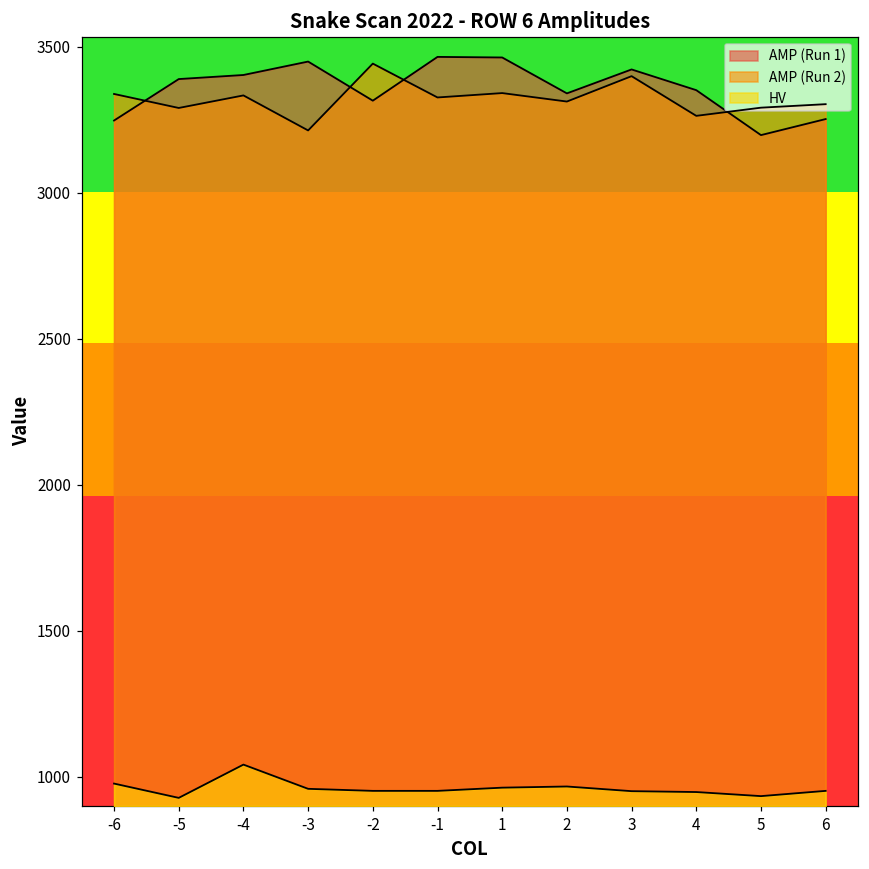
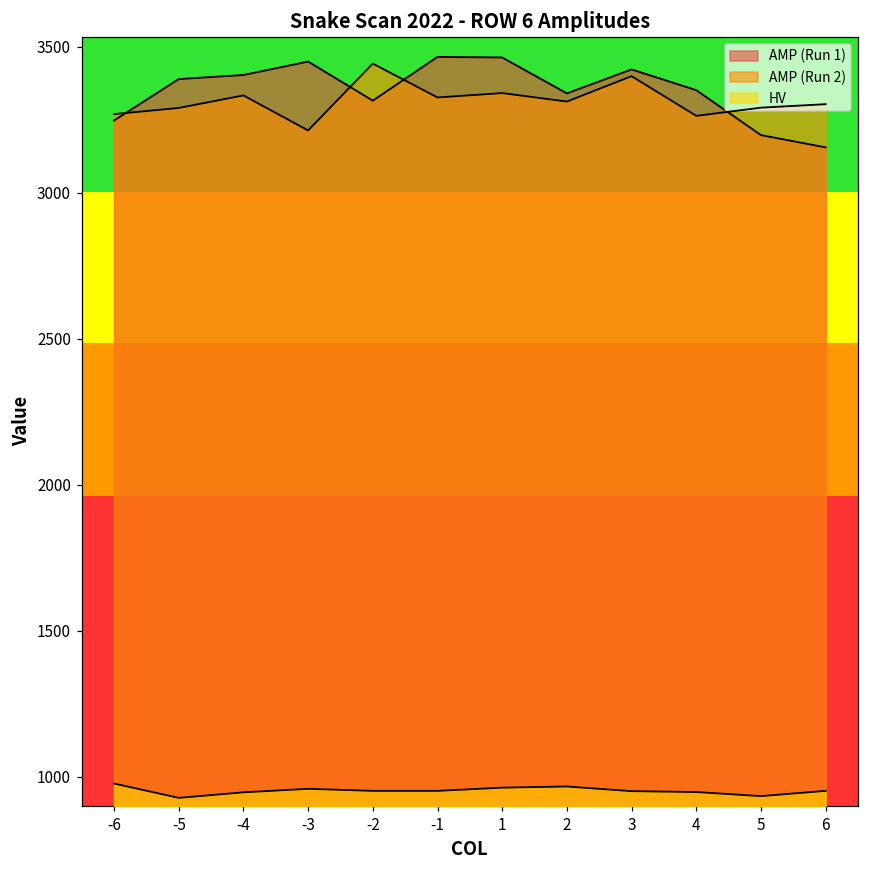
  {
    "AMP (Run 1)": {
      "-6": 3250,
      "-5": 3390,
      "-4": 3400,
      "-3": 3450,
      "-2": 3320,
      "-1": 3470,
      "1": 3460,
      "2": 3340,
      "3": 3420,
      "4": 3350,
      "5": 3200,
-     "6": 3250
+     "6": 3160
    },
    "AMP (Run 2)": {
-     "-6": 3340,
+     "-6": 3270,
      "-5": 3290,
      "-4": 3330,
      "-3": 3210,
      "-2": 3440,
      "-1": 3330,
      "1": 3340,
      "2": 3310,
      "3": 3400,
      "4": 3260
    },
    "HV": {
      "-6": 980,
      "-5": 930,
-     "-4": 1040,
+     "-4": 950,
      "-3": 960,
      "-2": 950,
      "-1": 950,
      "1": 960,
      "2": 970,
      "3": 950,
      "4": 950,
      "5": 930,
      "6": 950
    }
  }
